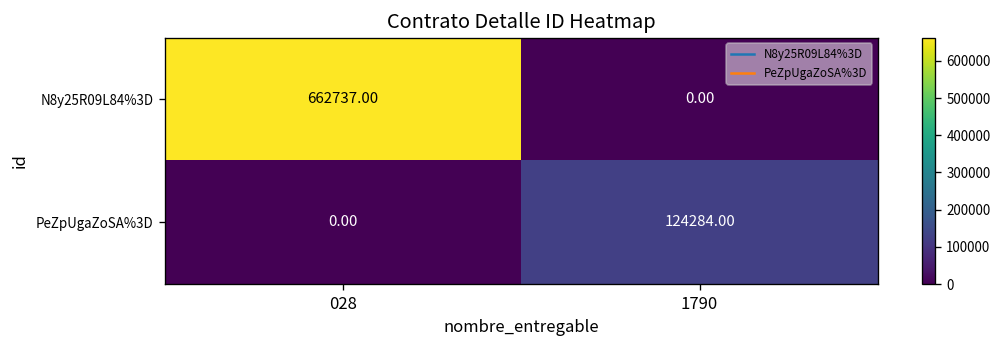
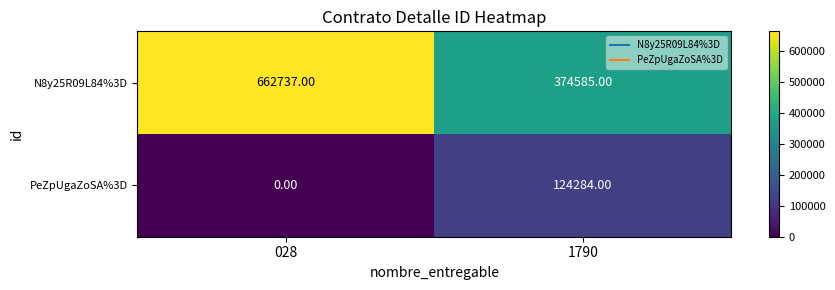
  {
    "N8y25R09L84%3D": {
      "028": 662737.00,
-     "1790": 0.00
+     "1790": 374585.00
    },
    "PeZpUgaZoSA%3D": {
      "028": 0.00,
      "1790": 124284.00
    }
  }
